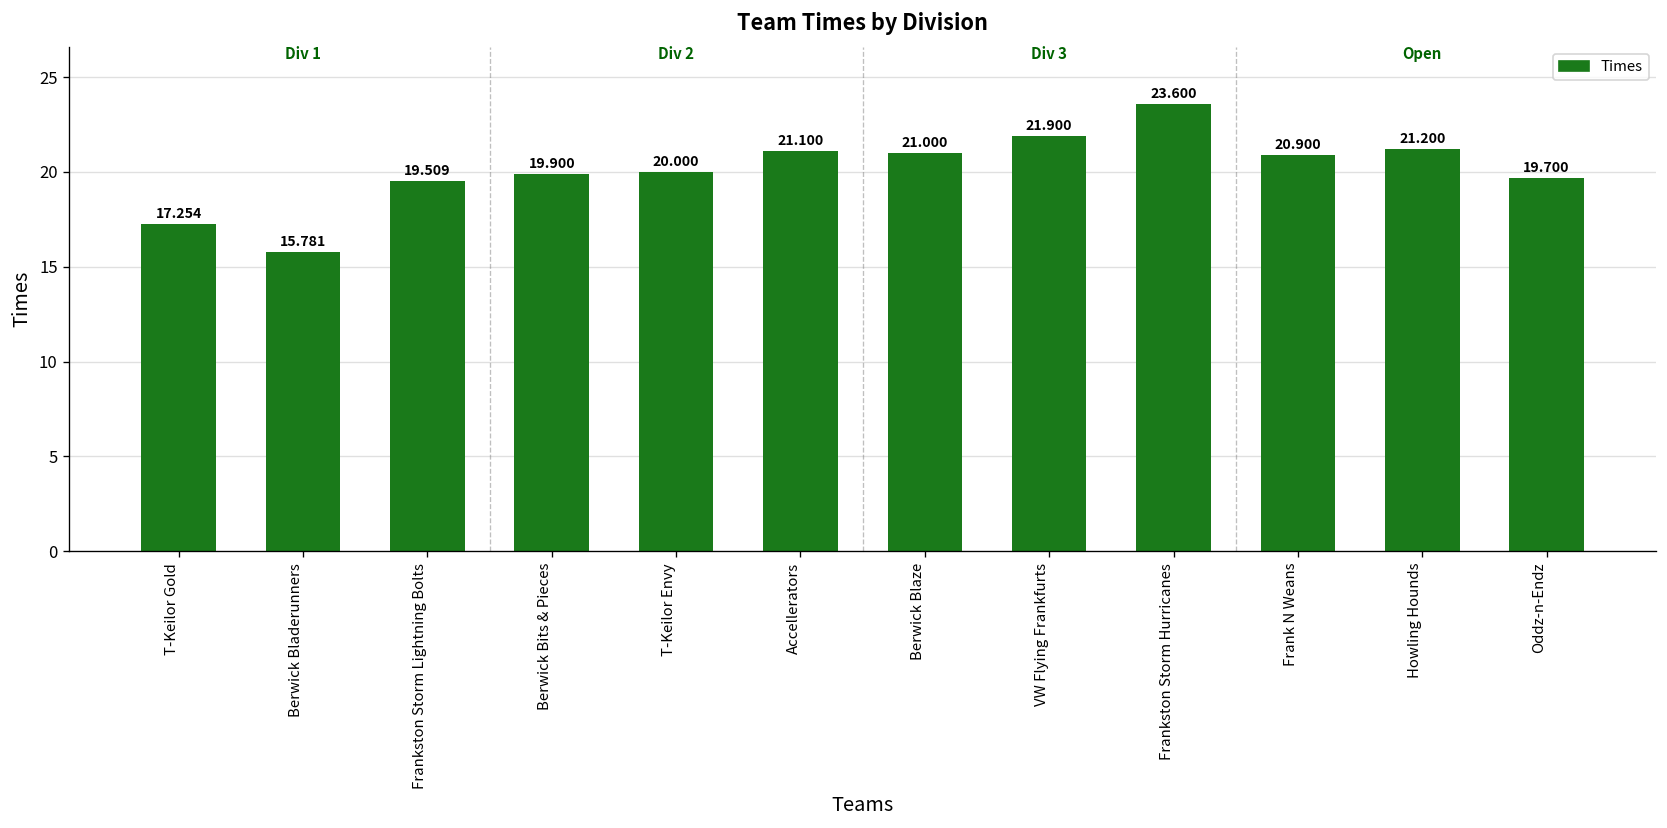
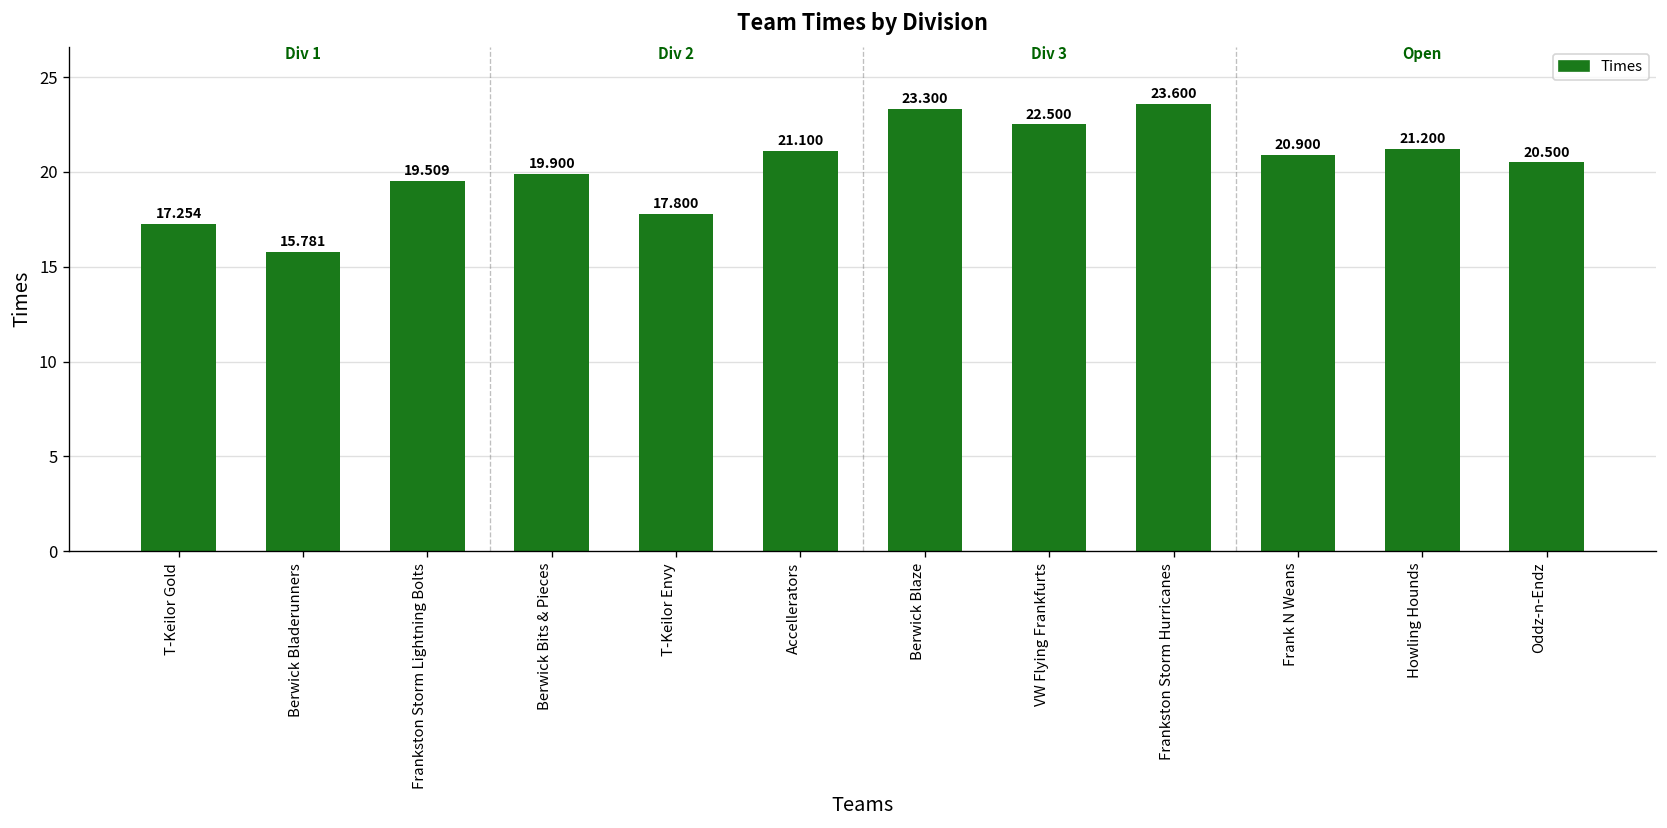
  {
    "T-Keilor Gold": 17.254,
    "Berwick Bladerunners": 15.781,
    "Frankston Storm Lightning Bolts": 19.509,
    "Berwick Bits & Pieces": 19.900,
-   "T-Keilor Envy": 20.000,
+   "T-Keilor Envy": 17.800,
    "Accellerators": 21.100,
-   "Berwick Blaze": 21.000,
-   "VW Flying Frankfurts": 21.900,
+   "Berwick Blaze": 23.300,
+   "VW Flying Frankfurts": 22.500,
    "Frankston Storm Hurricanes": 23.600,
    "Frank N Weans": 20.900,
    "Howling Hounds": 21.200,
-   "Oddz-n-Endz": 19.700
+   "Oddz-n-Endz": 20.500
  }
